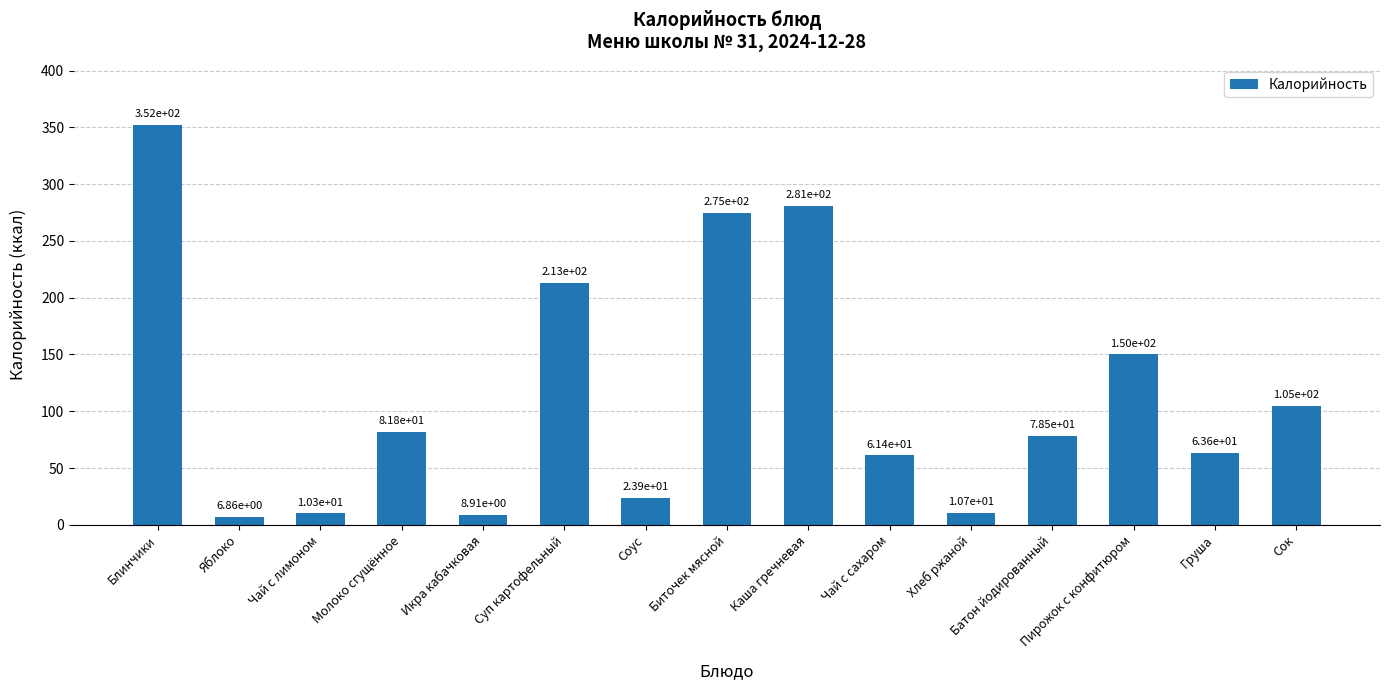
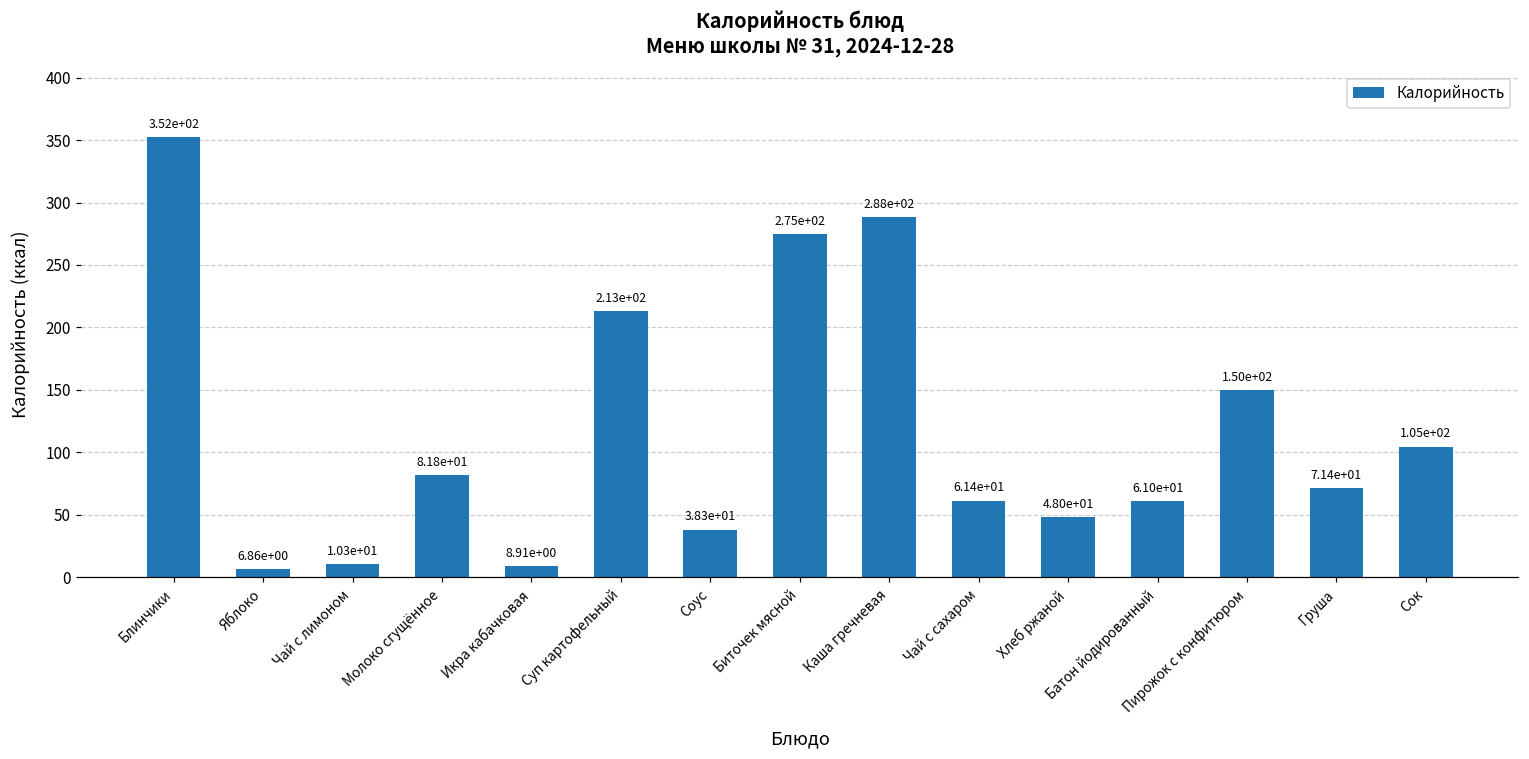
  {
    "Блинчики": "3.52e+02",
    "Яблоко": "6.86e+00",
    "Чай с лимоном": "1.03e+01",
    "Молоко сгущённое": "8.18e+01",
    "Икра кабачковая": "8.91e+00",
    "Суп картофельный": "2.13e+02",
-   "Соус": "2.39e+01",
+   "Соус": "3.83e+01",
    "Биточек мясной": "2.75e+02",
-   "Каша гречневая": "2.81e+02",
+   "Каша гречневая": "2.88e+02",
    "Чай с сахаром": "6.14e+01",
-   "Хлеб ржаной": "1.07e+01",
-   "Батон йодированный": "7.85e+01",
+   "Хлеб ржаной": "4.80e+01",
+   "Батон йодированный": "6.10e+01",
    "Пирожок с конфитюром": "1.50e+02",
-   "Груша": "6.36e+01",
+   "Груша": "7.14e+01",
    "Сок": "1.05e+02"
  }
